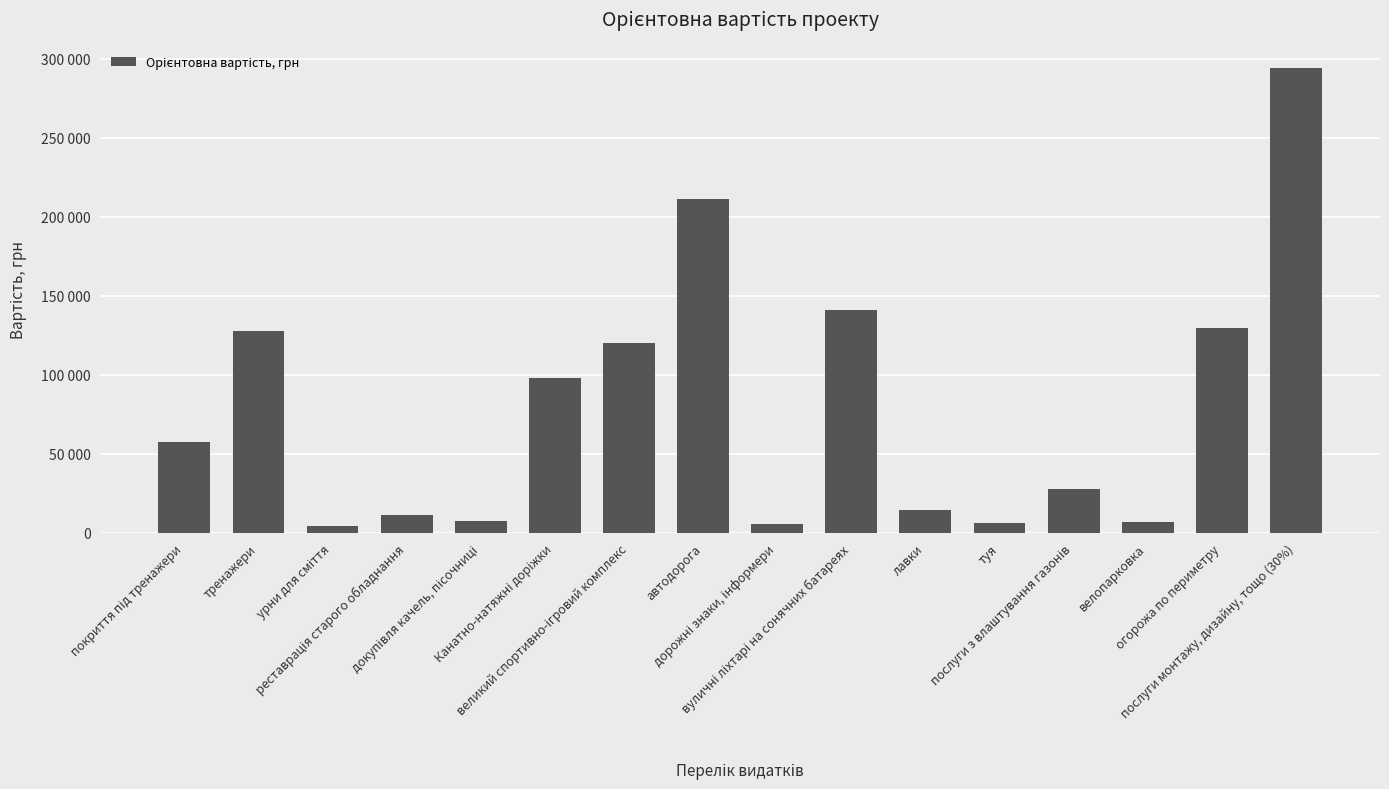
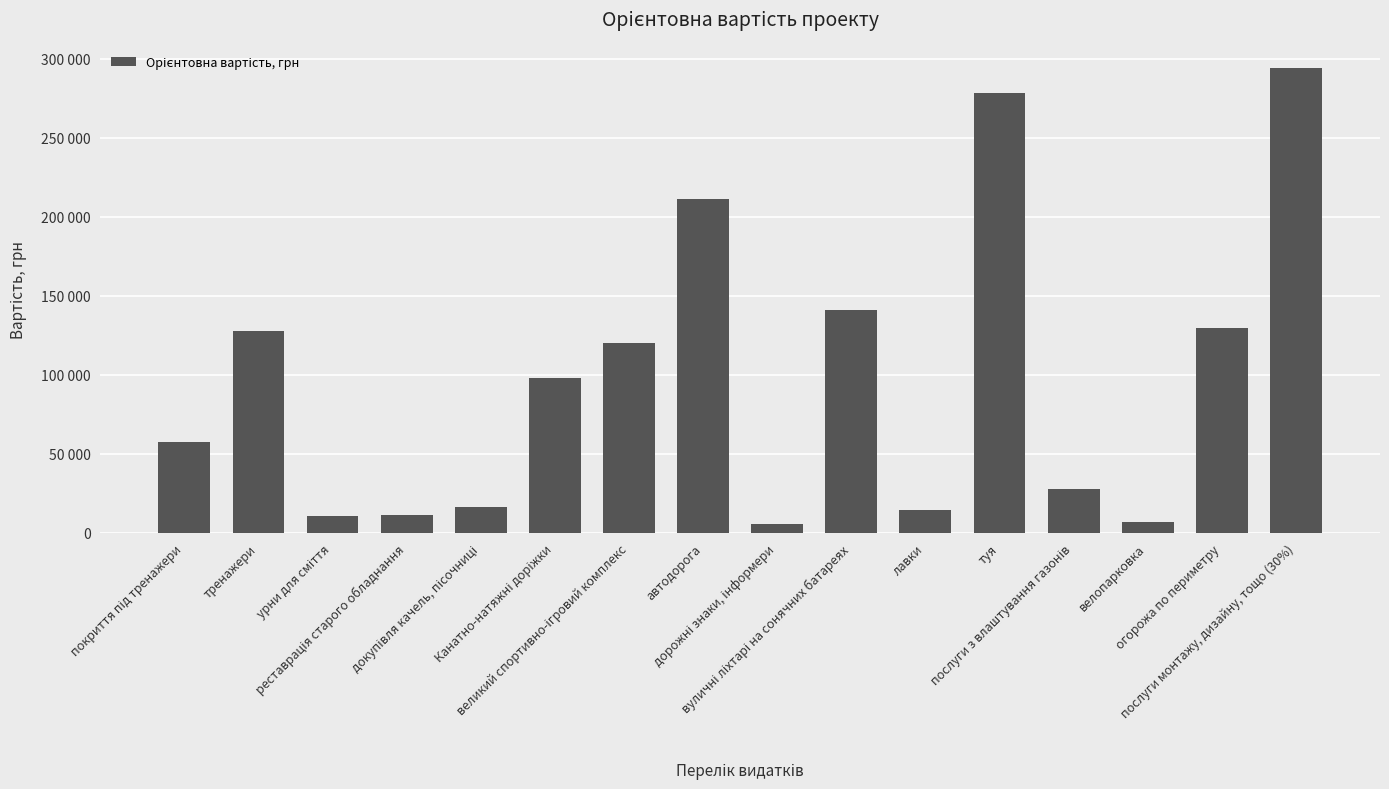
  {
    "покриття під тренажери": 58000,
    "тренажери": 128000,
-   "урни для сміття": 5000,
+   "урни для сміття": 11000,
    "реставрація старого обладнання": 11000,
-   "докупівля качель, пісочниці": 7000,
+   "докупівля качель, пісочниці": 17000,
    "Канатно-натяжні доріжки": 98000,
    "великий спортивно-ігровий комплекс": 120000,
    "автодорога": 211000,
    "дорожні знаки, інформери": 5000,
    "вуличні ліхтарі на сонячних батареях": 141000,
    "лавки": 14000,
-   "туя": 6000,
+   "туя": 279000,
    "послуги з влаштування газонів": 28000,
    "велопарковка": 7000,
    "огорожа по периметру": 130000,
    "послуги монтажу, дизайну, тощо (30%)": 294000
  }
